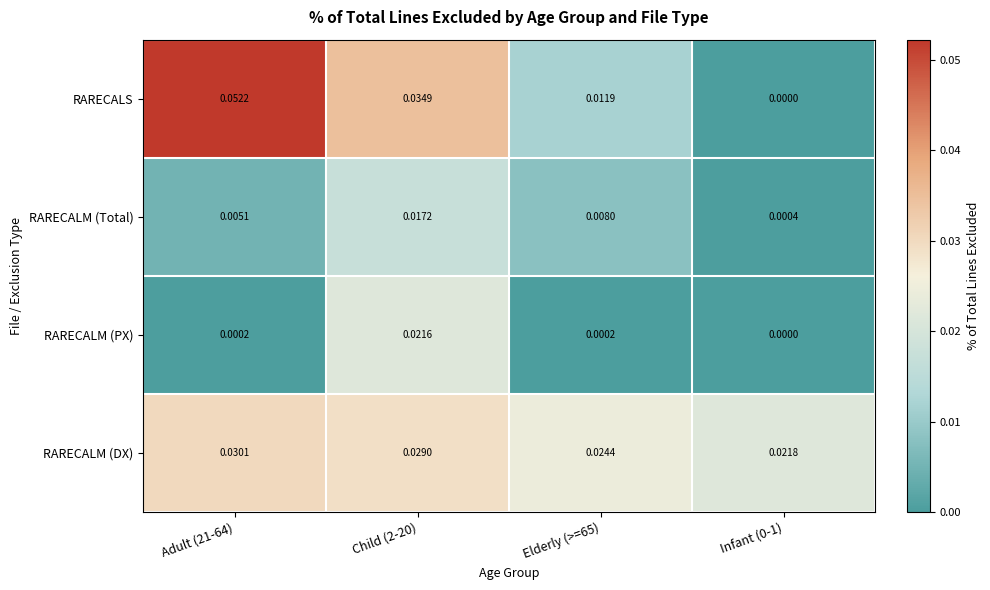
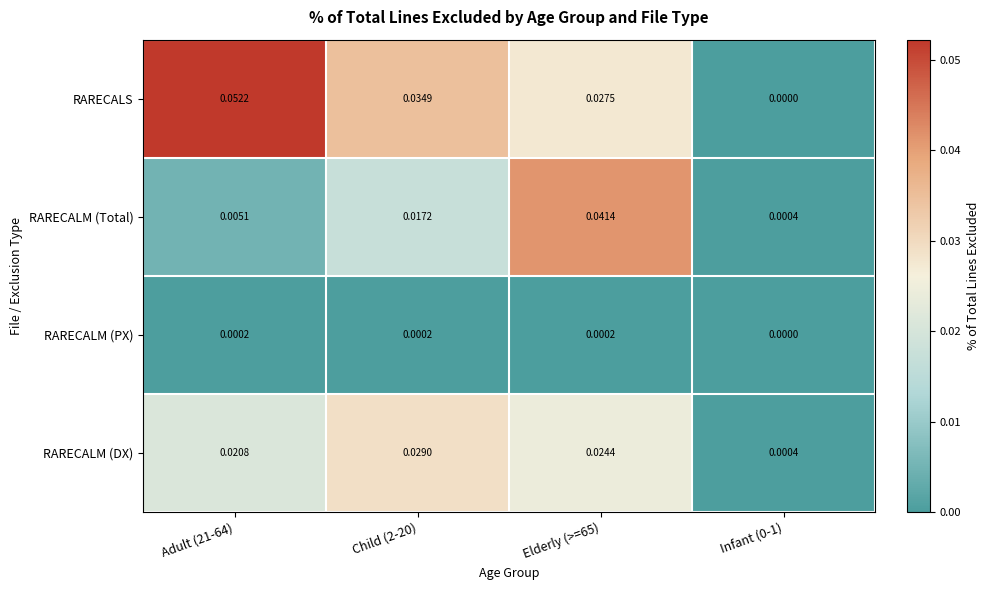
  {
    "RARECALS": {
      "Adult (21-64)": 0.0522,
      "Child (2-20)": 0.0349,
-     "Elderly (>=65)": 0.0119,
+     "Elderly (>=65)": 0.0275,
      "Infant (0-1)": 0.0000
    },
    "RARECALM (Total)": {
      "Adult (21-64)": 0.0051,
      "Child (2-20)": 0.0172,
-     "Elderly (>=65)": 0.0080,
+     "Elderly (>=65)": 0.0414,
      "Infant (0-1)": 0.0004
    },
    "RARECALM (PX)": {
      "Adult (21-64)": 0.0002,
-     "Child (2-20)": 0.0216,
+     "Child (2-20)": 0.0002,
      "Elderly (>=65)": 0.0002,
      "Infant (0-1)": 0.0000
    },
    "RARECALM (DX)": {
-     "Adult (21-64)": 0.0301,
+     "Adult (21-64)": 0.0208,
      "Child (2-20)": 0.0290,
      "Elderly (>=65)": 0.0244,
-     "Infant (0-1)": 0.0218
+     "Infant (0-1)": 0.0004
    }
  }
